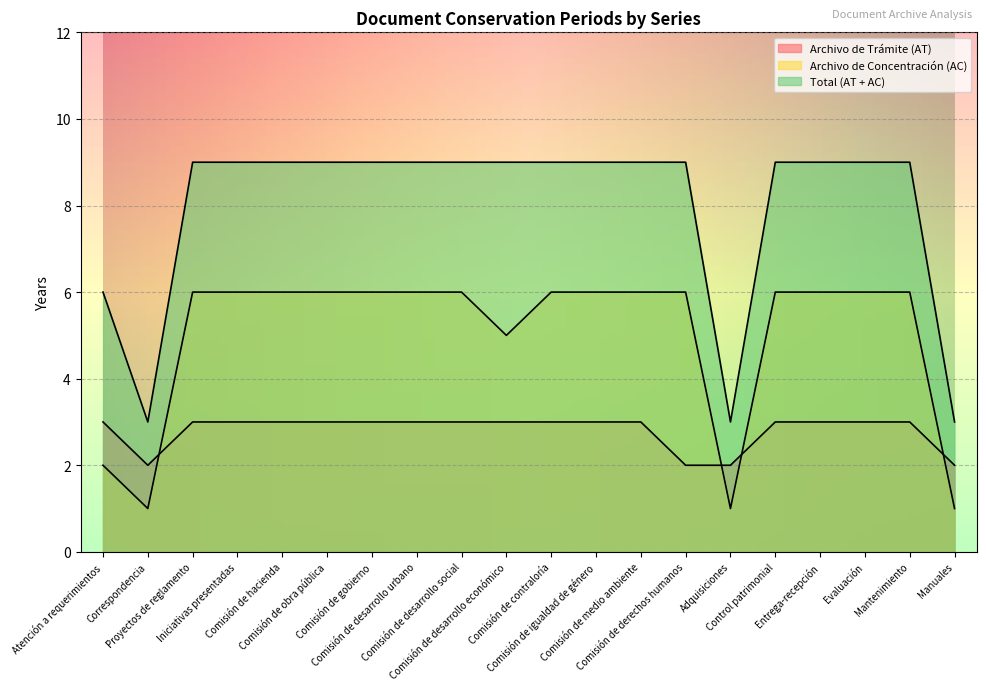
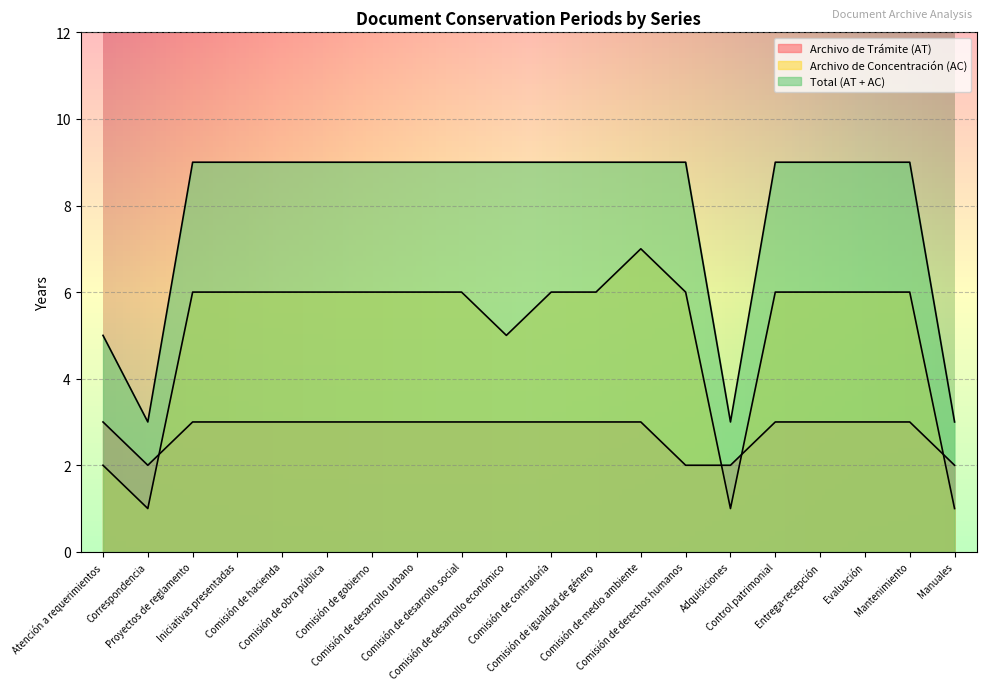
  {
    "Archivo de Trámite (AT)": {
      "Atención a requerimientos": 3,
      "Correspondencia": 2,
      "Proyectos de reglamento": 3,
      "Iniciativas presentadas": 3,
      "Comisión de hacienda": 3,
      "Comisión de obra pública": 3,
      "Comisión de gobierno": 3,
      "Comisión de desarrollo urbano": 3,
      "Comisión de desarrollo social": 3,
      "Comisión de desarrollo económico": 3,
      "Comisión de contraloría": 3,
      "Comisión de igualdad de género": 3,
      "Comisión de medio ambiente": 3,
      "Comisión de derechos humanos": 2,
      "Adquisiciones": 2,
      "Control patrimonial": 3,
      "Entrega-recepción": 3,
      "Evaluación": 3,
      "Mantenimiento": 3,
      "Manuales": 2
    },
    "Archivo de Concentración (AC)": {
      "Atención a requerimientos": 2,
      "Correspondencia": 1,
      "Proyectos de reglamento": 6,
      "Iniciativas presentadas": 6,
      "Comisión de hacienda": 6,
      "Comisión de obra pública": 6,
      "Comisión de gobierno": 6,
      "Comisión de desarrollo urbano": 6,
      "Comisión de desarrollo social": 6,
      "Comisión de desarrollo económico": 5,
      "Comisión de contraloría": 6,
      "Comisión de igualdad de género": 6,
-     "Comisión de medio ambiente": 6,
+     "Comisión de medio ambiente": 7,
      "Comisión de derechos humanos": 6,
      "Adquisiciones": 1,
      "Control patrimonial": 6,
      "Entrega-recepción": 6,
      "Evaluación": 6,
      "Mantenimiento": 6,
      "Manuales": 1
    },
    "Total (AT + AC)": {
-     "Atención a requerimientos": 6,
+     "Atención a requerimientos": 5,
      "Correspondencia": 3,
      "Proyectos de reglamento": 9,
      "Iniciativas presentadas": 9,
      "Comisión de hacienda": 9,
      "Comisión de obra pública": 9,
      "Comisión de gobierno": 9,
      "Comisión de desarrollo urbano": 9,
      "Comisión de desarrollo social": 9,
      "Comisión de desarrollo económico": 9,
      "Comisión de contraloría": 9,
      "Comisión de igualdad de género": 9,
      "Comisión de medio ambiente": 9,
      "Comisión de derechos humanos": 9,
      "Adquisiciones": 3,
      "Control patrimonial": 9,
      "Entrega-recepción": 9,
      "Evaluación": 9,
      "Mantenimiento": 9,
      "Manuales": 3
    }
  }
